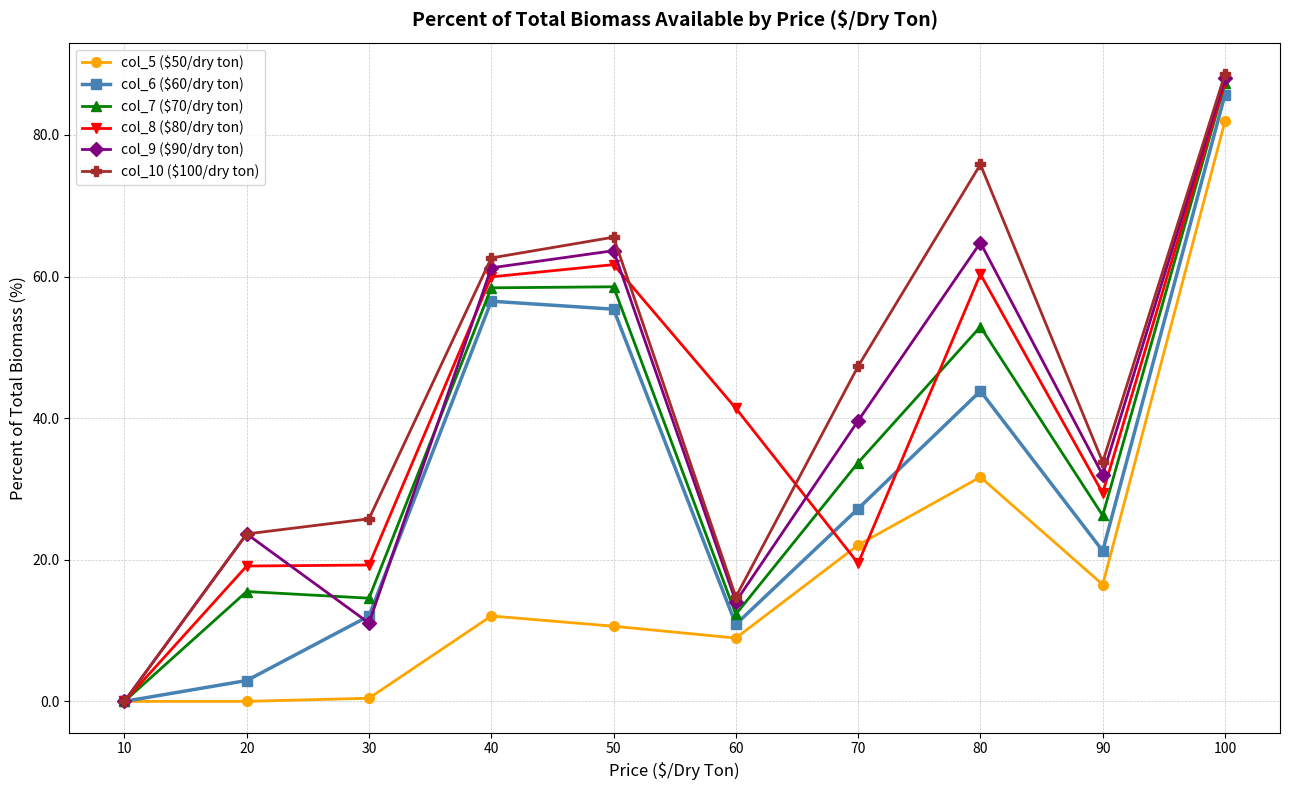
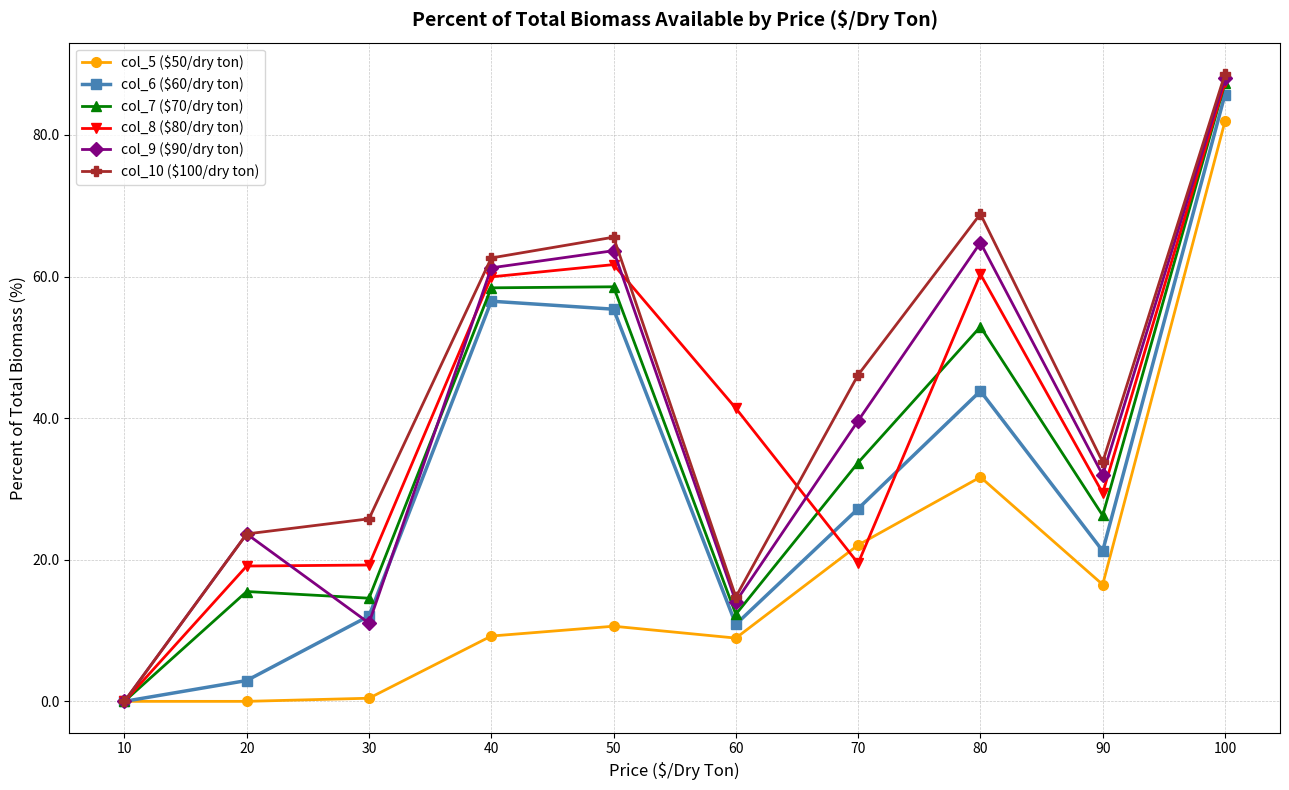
  {
    "col_5 ($50/dry ton)": {
      "20": 0,
      "30": 0,
-     "40": 12,
+     "40": 9,
      "50": 11,
      "60": 9,
      "70": 22,
      "80": 32,
      "90": 16,
      "100": 82
    },
    "col_6 ($60/dry ton)": {
      "20": 3,
      "30": 12,
      "40": 57,
      "50": 55,
      "60": 11,
      "70": 27,
      "80": 44,
      "90": 21,
      "100": 86
    },
    "col_7 ($70/dry ton)": {
      "20": 16,
      "30": 15,
      "40": 58,
      "50": 59,
      "60": 12,
      "70": 34,
      "80": 53,
      "90": 26
    },
    "col_8 ($80/dry ton)": {
      "20": 19,
      "30": 19,
      "40": 60,
      "50": 62,
      "60": 41,
      "70": 19,
      "80": 60,
      "90": 29
    },
    "col_9 ($90/dry ton)": {
      "30": 11,
      "40": 61,
      "50": 64,
      "60": 14,
      "70": 40,
      "80": 65,
      "90": 32,
      "100": 88
    },
    "col_10 ($100/dry ton)": {
      "30": 26,
      "40": 63,
      "50": 66,
      "60": 15,
-     "70": 47,
-     "80": 76,
+     "70": 46,
+     "80": 69,
      "90": 34,
      "100": 89
    }
  }
